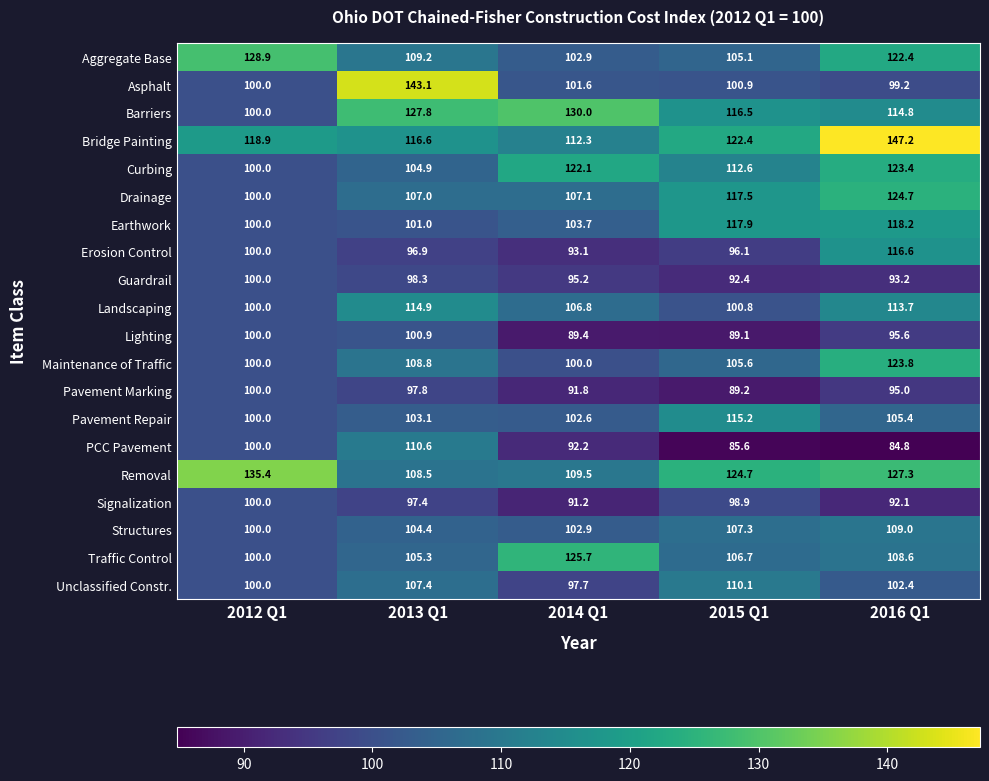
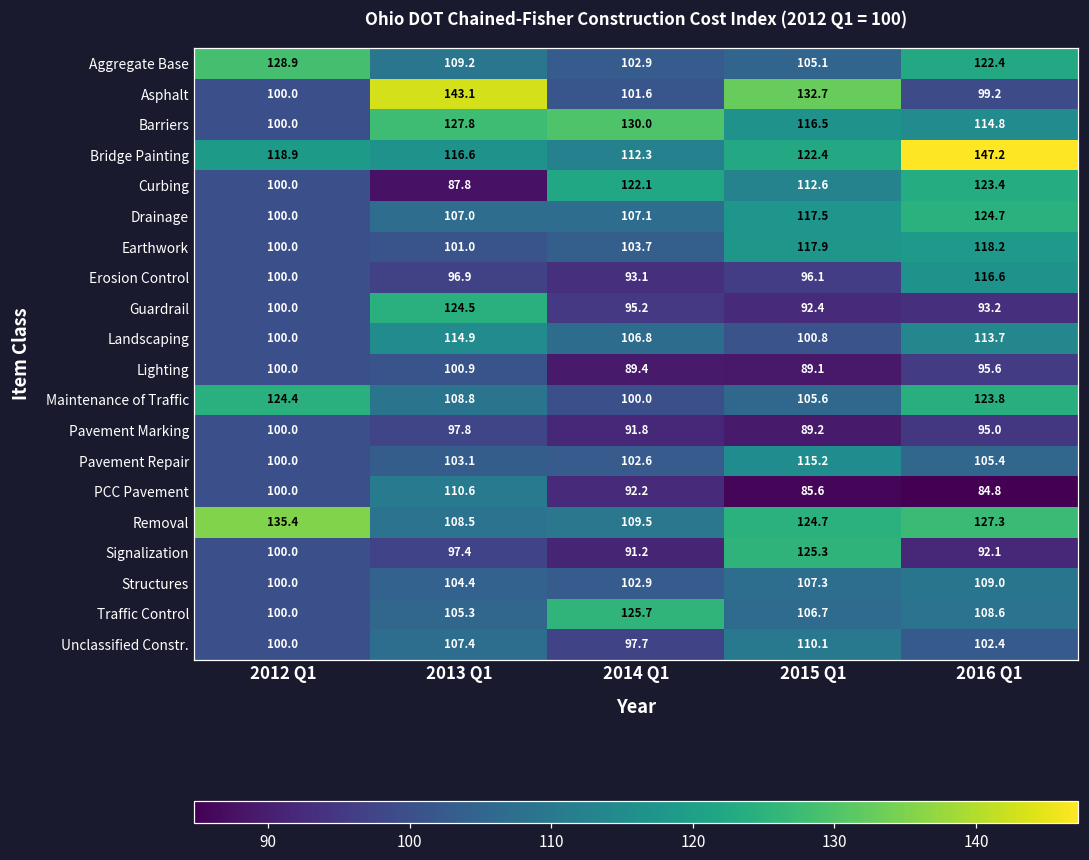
  {
    "Aggregate Base": {
      "2012 Q1": 128.9,
      "2013 Q1": 109.2,
      "2014 Q1": 102.9,
      "2015 Q1": 105.1,
      "2016 Q1": 122.4
    },
    "Asphalt": {
      "2012 Q1": 100.0,
      "2013 Q1": 143.1,
      "2014 Q1": 101.6,
-     "2015 Q1": 100.9,
+     "2015 Q1": 132.7,
      "2016 Q1": 99.2
    },
    "Barriers": {
      "2012 Q1": 100.0,
      "2013 Q1": 127.8,
      "2014 Q1": 130.0,
      "2015 Q1": 116.5,
      "2016 Q1": 114.8
    },
    "Bridge Painting": {
      "2012 Q1": 118.9,
      "2013 Q1": 116.6,
      "2014 Q1": 112.3,
      "2015 Q1": 122.4,
      "2016 Q1": 147.2
    },
    "Curbing": {
      "2012 Q1": 100.0,
-     "2013 Q1": 104.9,
+     "2013 Q1": 87.8,
      "2014 Q1": 122.1,
      "2015 Q1": 112.6,
      "2016 Q1": 123.4
    },
    "Drainage": {
      "2012 Q1": 100.0,
      "2013 Q1": 107.0,
      "2014 Q1": 107.1,
      "2015 Q1": 117.5,
      "2016 Q1": 124.7
    },
    "Earthwork": {
      "2012 Q1": 100.0,
      "2013 Q1": 101.0,
      "2014 Q1": 103.7,
      "2015 Q1": 117.9,
      "2016 Q1": 118.2
    },
    "Erosion Control": {
      "2012 Q1": 100.0,
      "2013 Q1": 96.9,
      "2014 Q1": 93.1,
      "2015 Q1": 96.1,
      "2016 Q1": 116.6
    },
    "Guardrail": {
      "2012 Q1": 100.0,
-     "2013 Q1": 98.3,
+     "2013 Q1": 124.5,
      "2014 Q1": 95.2,
      "2015 Q1": 92.4,
      "2016 Q1": 93.2
    },
    "Landscaping": {
      "2012 Q1": 100.0,
      "2013 Q1": 114.9,
      "2014 Q1": 106.8,
      "2015 Q1": 100.8,
      "2016 Q1": 113.7
    },
    "Lighting": {
      "2012 Q1": 100.0,
      "2013 Q1": 100.9,
      "2014 Q1": 89.4,
      "2015 Q1": 89.1,
      "2016 Q1": 95.6
    },
    "Maintenance of Traffic": {
-     "2012 Q1": 100.0,
+     "2012 Q1": 124.4,
      "2013 Q1": 108.8,
      "2014 Q1": 100.0,
      "2015 Q1": 105.6,
      "2016 Q1": 123.8
    },
    "Pavement Marking": {
      "2012 Q1": 100.0,
      "2013 Q1": 97.8,
      "2014 Q1": 91.8,
      "2015 Q1": 89.2,
      "2016 Q1": 95.0
    },
    "Pavement Repair": {
      "2012 Q1": 100.0,
      "2013 Q1": 103.1,
      "2014 Q1": 102.6,
      "2015 Q1": 115.2,
      "2016 Q1": 105.4
    },
    "PCC Pavement": {
      "2012 Q1": 100.0,
      "2013 Q1": 110.6,
      "2014 Q1": 92.2,
      "2015 Q1": 85.6,
      "2016 Q1": 84.8
    },
    "Removal": {
      "2012 Q1": 135.4,
      "2013 Q1": 108.5,
      "2014 Q1": 109.5,
      "2015 Q1": 124.7,
      "2016 Q1": 127.3
    },
    "Signalization": {
      "2012 Q1": 100.0,
      "2013 Q1": 97.4,
      "2014 Q1": 91.2,
-     "2015 Q1": 98.9,
+     "2015 Q1": 125.3,
      "2016 Q1": 92.1
    },
    "Structures": {
      "2012 Q1": 100.0,
      "2013 Q1": 104.4,
      "2014 Q1": 102.9,
      "2015 Q1": 107.3,
      "2016 Q1": 109.0
    },
    "Traffic Control": {
      "2012 Q1": 100.0,
      "2013 Q1": 105.3,
      "2014 Q1": 125.7,
      "2015 Q1": 106.7,
      "2016 Q1": 108.6
    },
    "Unclassified Constr.": {
      "2012 Q1": 100.0,
      "2013 Q1": 107.4,
      "2014 Q1": 97.7,
      "2015 Q1": 110.1,
      "2016 Q1": 102.4
    }
  }
